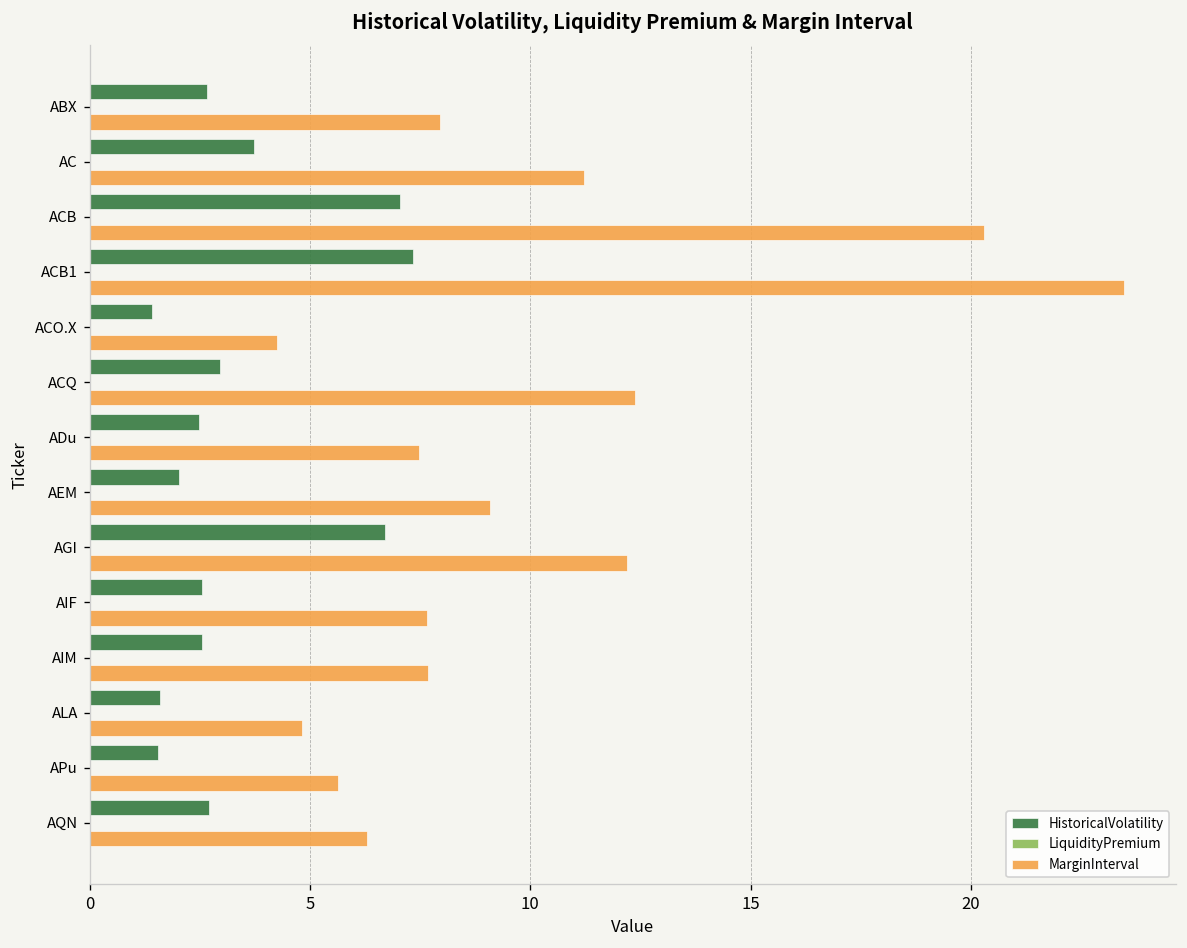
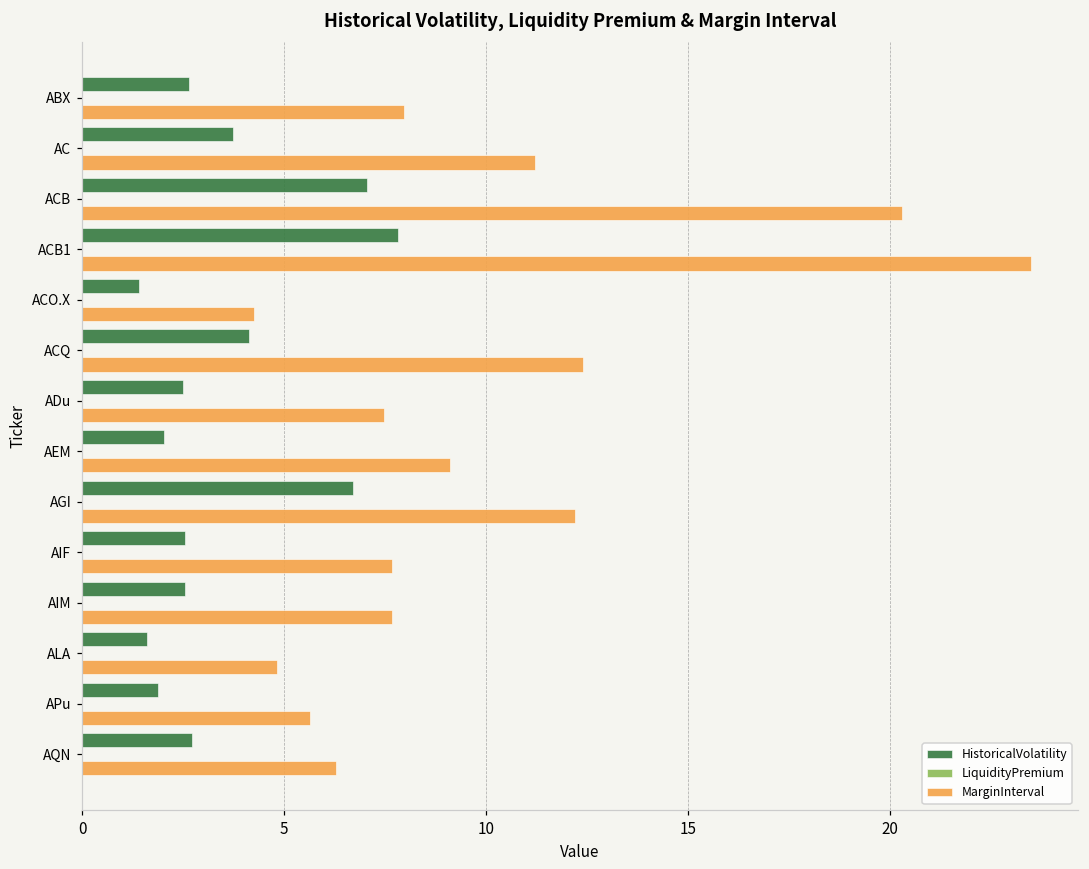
  {
    "HistoricalVolatility": {
      "ABX": 2.7,
      "AC": 3.7,
      "ACB": 7.1,
-     "ACB1": 7.3,
+     "ACB1": 7.8,
      "ACO.X": 1.4,
-     "ACQ": 3.0,
+     "ACQ": 4.1,
      "ADu": 2.5,
      "AEM": 2.0,
      "AGI": 6.7,
      "AIF": 2.6,
      "AIM": 2.6,
      "ALA": 1.6,
-     "APu": 1.6,
+     "APu": 1.9,
      "AQN": 2.7
    },
    "LiquidityPremium": {
      "ABX": 0.0,
      "AC": 0.0,
      "ACB": 0.0,
      "ACB1": 0.0,
      "ACO.X": 0.0,
      "ACQ": 0.0,
      "ADu": 0.0,
      "AEM": 0.0,
      "AGI": 0.0,
      "AIF": 0.0,
      "AIM": 0.0,
      "ALA": 0.0,
      "APu": 0.0,
      "AQN": 0.0
    },
    "MarginInterval": {
      "ABX": 8.0,
      "AC": 11.2,
      "ACB": 20.3,
      "ACB1": 23.5,
      "ACO.X": 4.3,
      "ACQ": 12.4,
      "ADu": 7.5,
      "AEM": 9.1,
      "AGI": 12.2,
      "AIF": 7.7,
      "AIM": 7.7,
      "ALA": 4.8,
      "APu": 5.6,
      "AQN": 6.3
    }
  }
